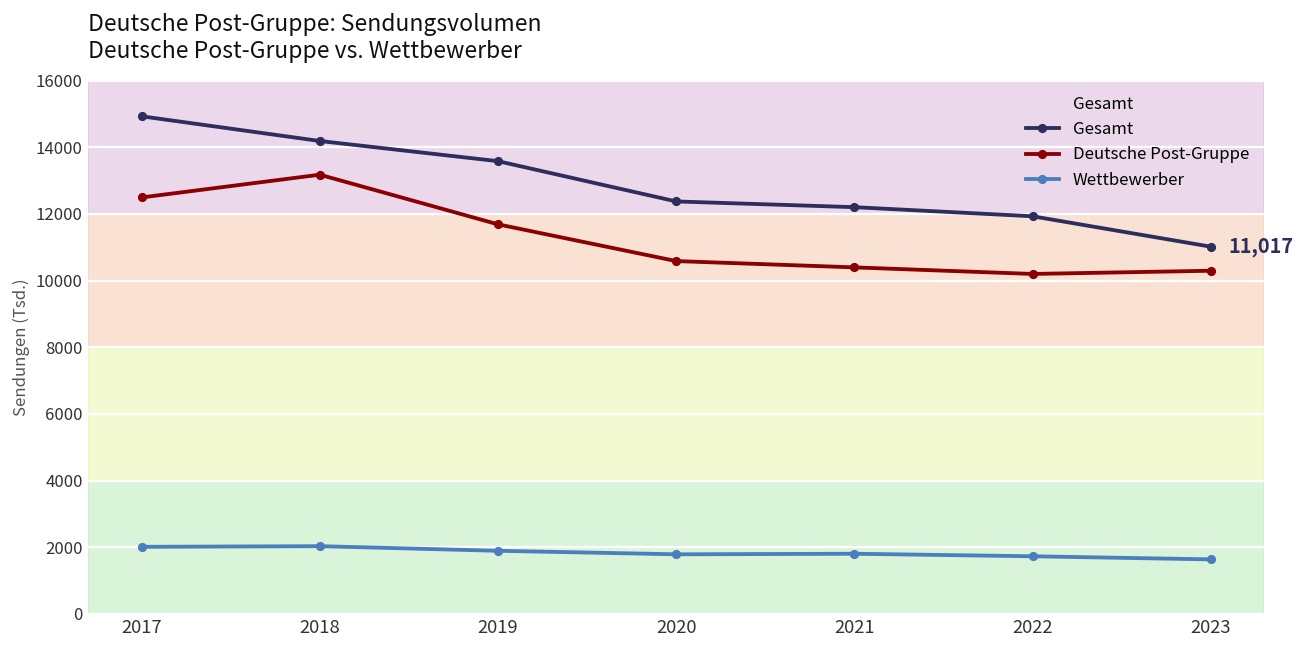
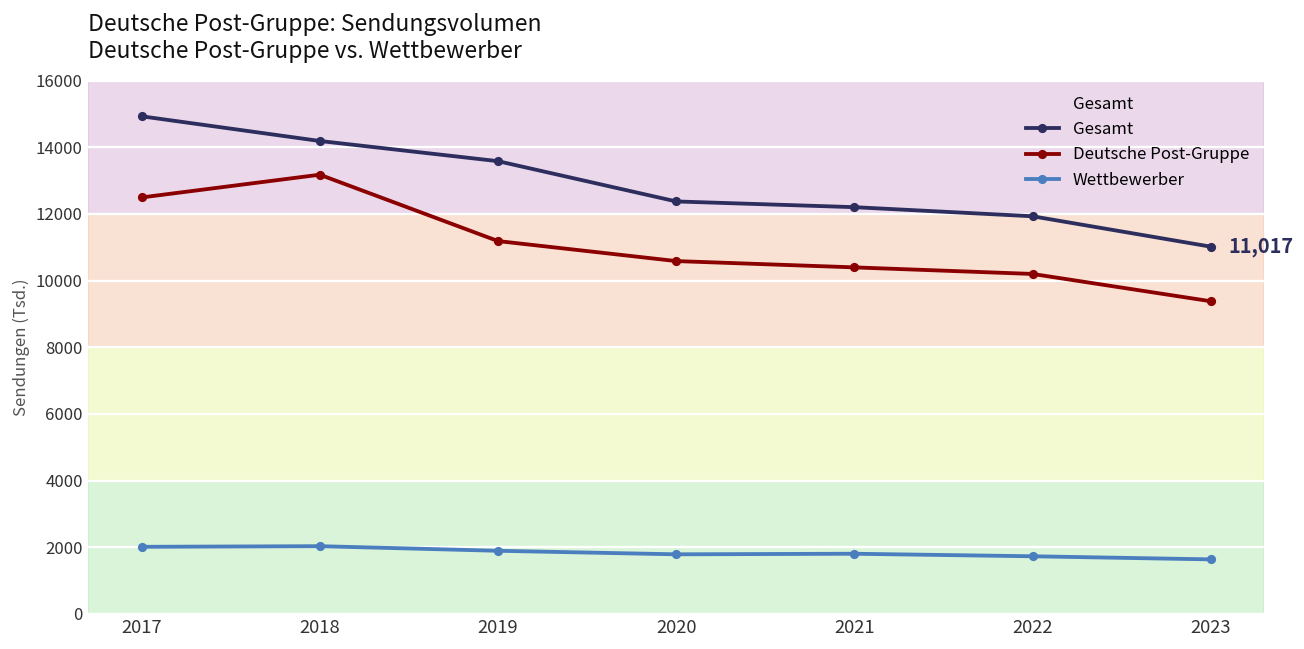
  {
    "Deutsche Post-Gruppe": {
      "2017": 12500,
      "2018": 13200,
-     "2019": 11700,
+     "2019": 11200,
      "2020": 10600,
      "2021": 10400,
      "2022": 10200,
-     "2023": 10300
+     "2023": 9400
    }
  }
